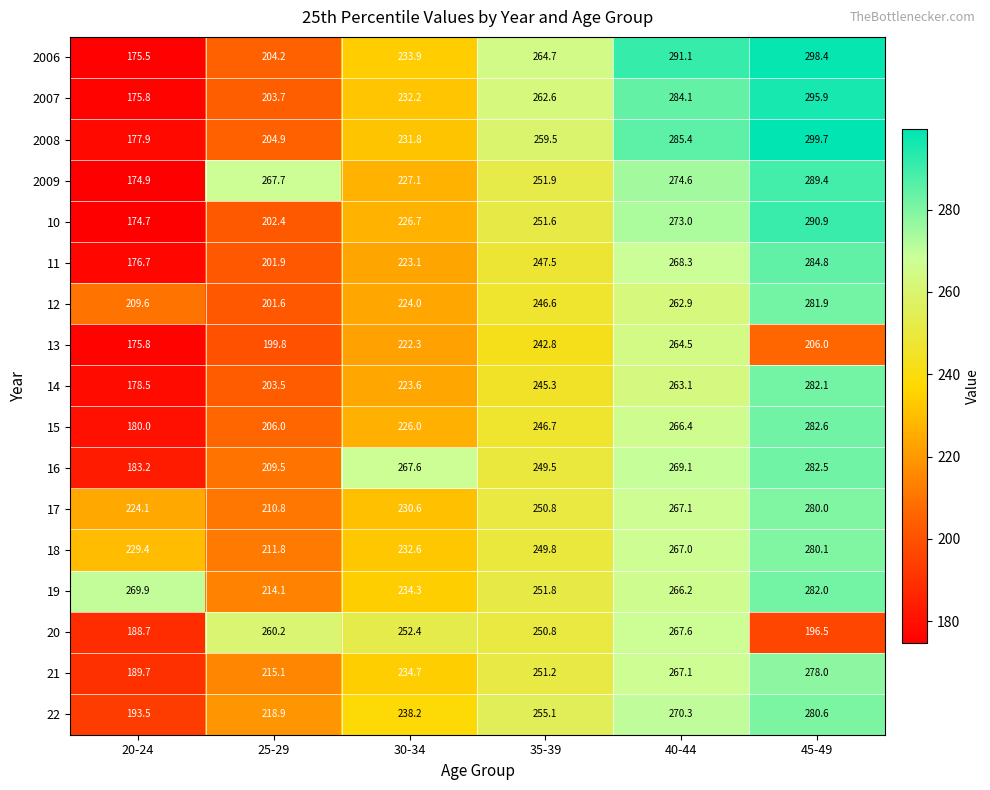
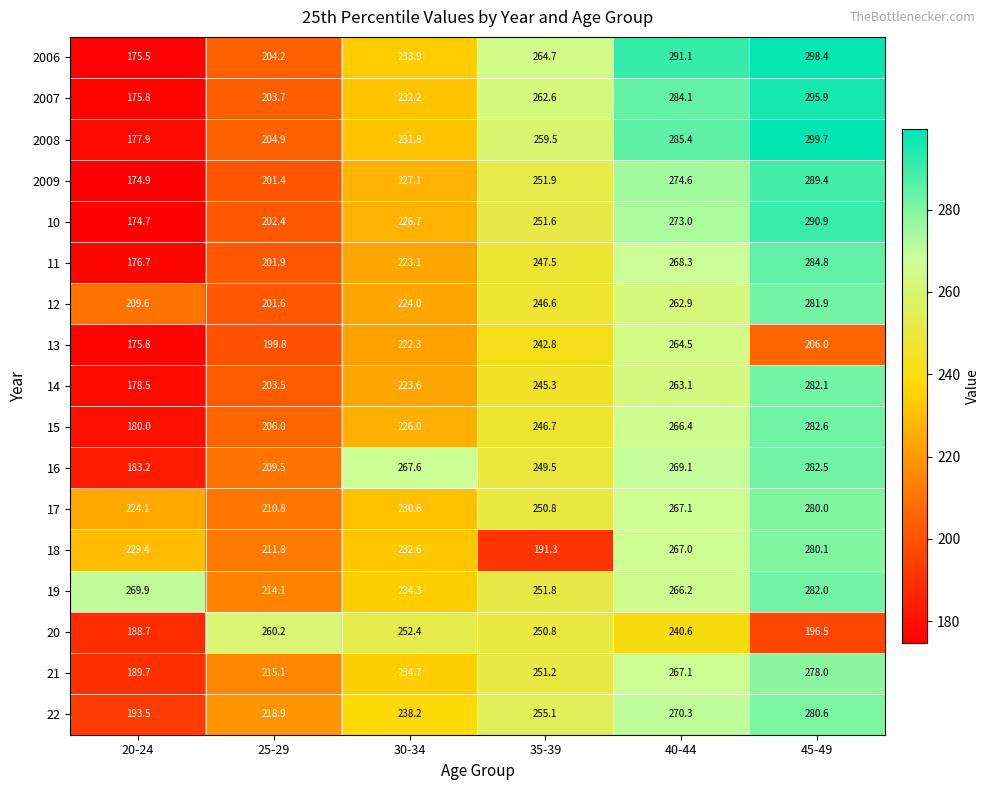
  {
    "2006": {
      "20-24": 175.5,
      "25-29": 204.2,
      "30-34": 233.9,
      "35-39": 264.7,
      "40-44": 291.1,
      "45-49": 298.4
    },
    "2007": {
      "20-24": 175.8,
      "25-29": 203.7,
      "30-34": 232.2,
      "35-39": 262.6,
      "40-44": 284.1,
      "45-49": 295.9
    },
    "2008": {
      "20-24": 177.9,
      "25-29": 204.9,
      "30-34": 231.8,
      "35-39": 259.5,
      "40-44": 285.4,
      "45-49": 299.7
    },
    "2009": {
      "20-24": 174.9,
-     "25-29": 267.7,
+     "25-29": 201.4,
      "30-34": 227.1,
      "35-39": 251.9,
      "40-44": 274.6,
      "45-49": 289.4
    },
    "10": {
      "20-24": 174.7,
      "25-29": 202.4,
      "30-34": 226.7,
      "35-39": 251.6,
      "40-44": 273.0,
      "45-49": 290.9
    },
    "11": {
      "20-24": 176.7,
      "25-29": 201.9,
      "30-34": 223.1,
      "35-39": 247.5,
      "40-44": 268.3,
      "45-49": 284.8
    },
    "12": {
      "20-24": 209.6,
      "25-29": 201.6,
      "30-34": 224.0,
      "35-39": 246.6,
      "40-44": 262.9,
      "45-49": 281.9
    },
    "13": {
      "20-24": 175.8,
      "25-29": 199.8,
      "30-34": 222.3,
      "35-39": 242.8,
      "40-44": 264.5,
      "45-49": 206.0
    },
    "14": {
      "20-24": 178.5,
      "25-29": 203.5,
      "30-34": 223.6,
      "35-39": 245.3,
      "40-44": 263.1,
      "45-49": 282.1
    },
    "15": {
      "20-24": 180.0,
      "25-29": 206.0,
      "30-34": 226.0,
      "35-39": 246.7,
      "40-44": 266.4,
      "45-49": 282.6
    },
    "16": {
      "20-24": 183.2,
      "25-29": 209.5,
      "30-34": 267.6,
      "35-39": 249.5,
      "40-44": 269.1,
      "45-49": 282.5
    },
    "17": {
      "20-24": 224.1,
      "25-29": 210.8,
      "30-34": 230.6,
      "35-39": 250.8,
      "40-44": 267.1,
      "45-49": 280.0
    },
    "18": {
      "20-24": 229.4,
      "25-29": 211.8,
      "30-34": 232.6,
-     "35-39": 249.8,
+     "35-39": 191.3,
      "40-44": 267.0,
      "45-49": 280.1
    },
    "19": {
      "20-24": 269.9,
      "25-29": 214.1,
      "30-34": 234.3,
      "35-39": 251.8,
      "40-44": 266.2,
      "45-49": 282.0
    },
    "20": {
      "20-24": 188.7,
      "25-29": 260.2,
      "30-34": 252.4,
      "35-39": 250.8,
-     "40-44": 267.6,
+     "40-44": 240.6,
      "45-49": 196.5
    },
    "21": {
      "20-24": 189.7,
      "25-29": 215.1,
      "30-34": 234.7,
      "35-39": 251.2,
      "40-44": 267.1,
      "45-49": 278.0
    },
    "22": {
      "20-24": 193.5,
      "25-29": 218.9,
      "30-34": 238.2,
      "35-39": 255.1,
      "40-44": 270.3,
      "45-49": 280.6
    }
  }
